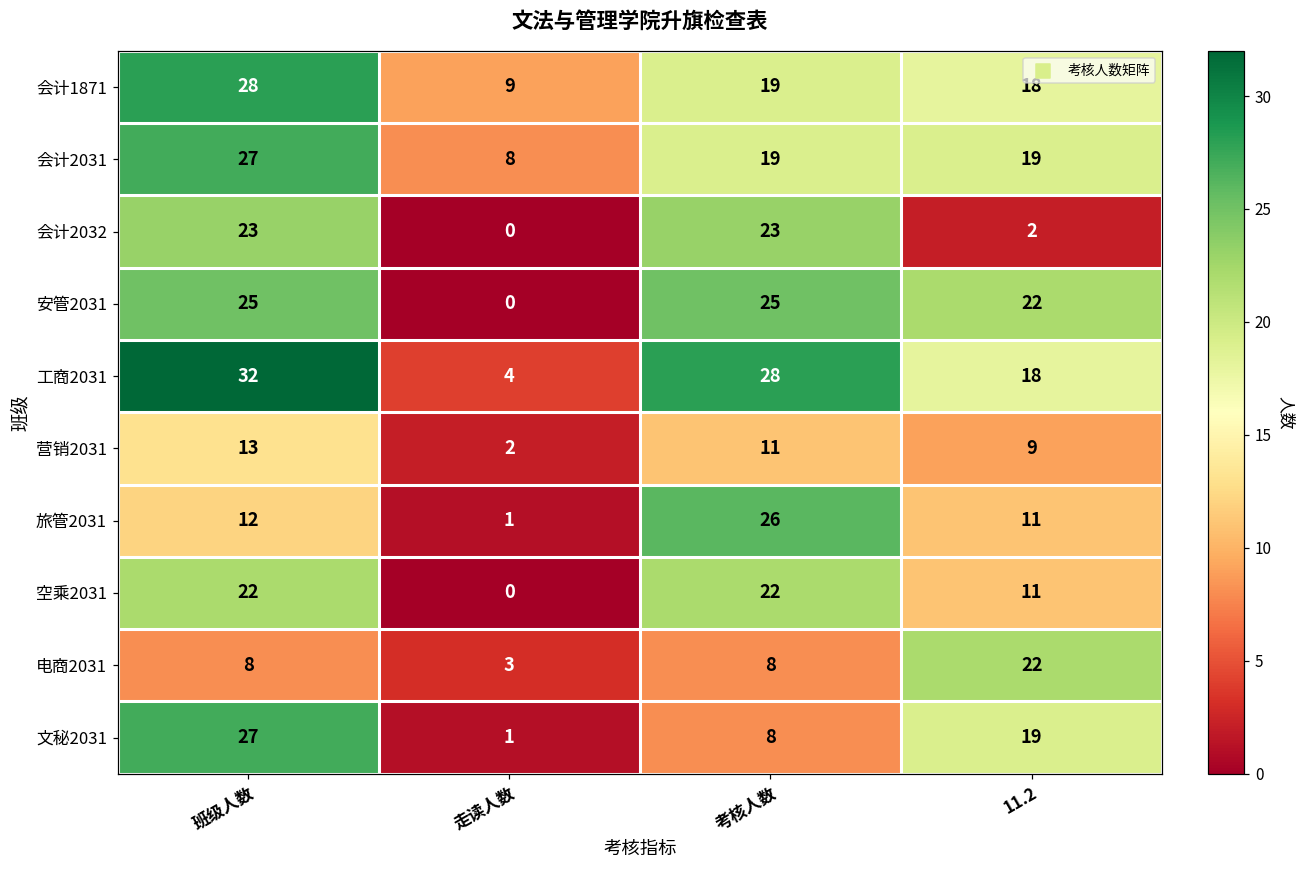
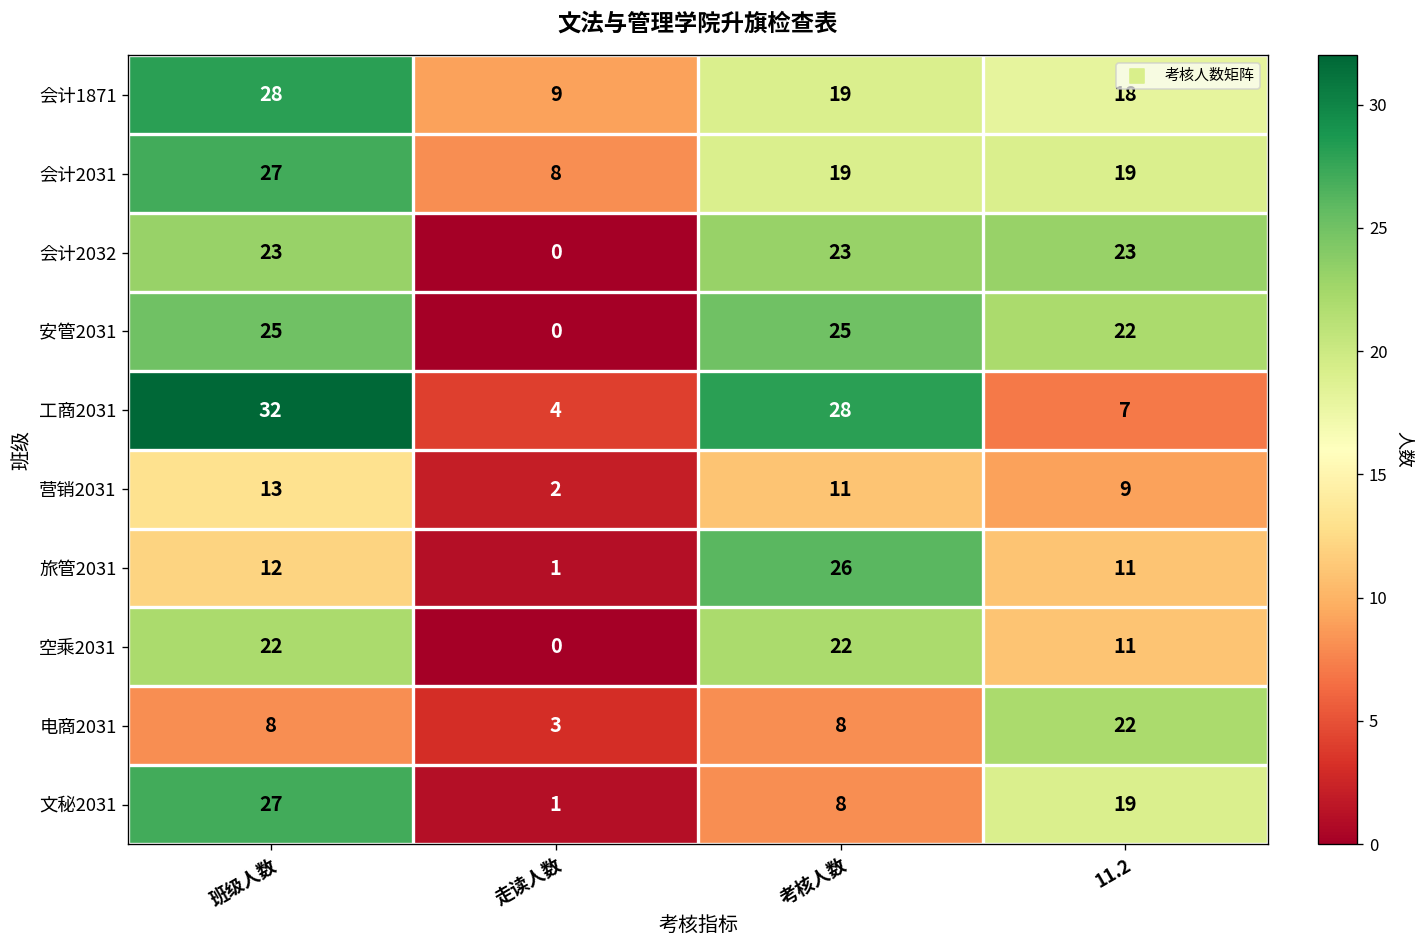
  {
    "会计1871": {
      "班级人数": 28,
      "走读人数": 9,
      "考核人数": 19
    },
    "会计2031": {
      "班级人数": 27,
      "走读人数": 8,
      "考核人数": 19,
      "11.2": 19
    },
    "会计2032": {
      "班级人数": 23,
      "走读人数": 0,
      "考核人数": 23,
-     "11.2": 2
+     "11.2": 23
    },
    "安管2031": {
      "班级人数": 25,
      "走读人数": 0,
      "考核人数": 25,
      "11.2": 22
    },
    "工商2031": {
      "班级人数": 32,
      "走读人数": 4,
      "考核人数": 28,
-     "11.2": 18
+     "11.2": 7
    },
    "营销2031": {
      "班级人数": 13,
      "走读人数": 2,
      "考核人数": 11,
      "11.2": 9
    },
    "旅管2031": {
      "班级人数": 12,
      "走读人数": 1,
      "考核人数": 26,
      "11.2": 11
    },
    "空乘2031": {
      "班级人数": 22,
      "走读人数": 0,
      "考核人数": 22,
      "11.2": 11
    },
    "电商2031": {
      "班级人数": 8,
      "走读人数": 3,
      "考核人数": 8,
      "11.2": 22
    },
    "文秘2031": {
      "班级人数": 27,
      "走读人数": 1,
      "考核人数": 8,
      "11.2": 19
    }
  }
